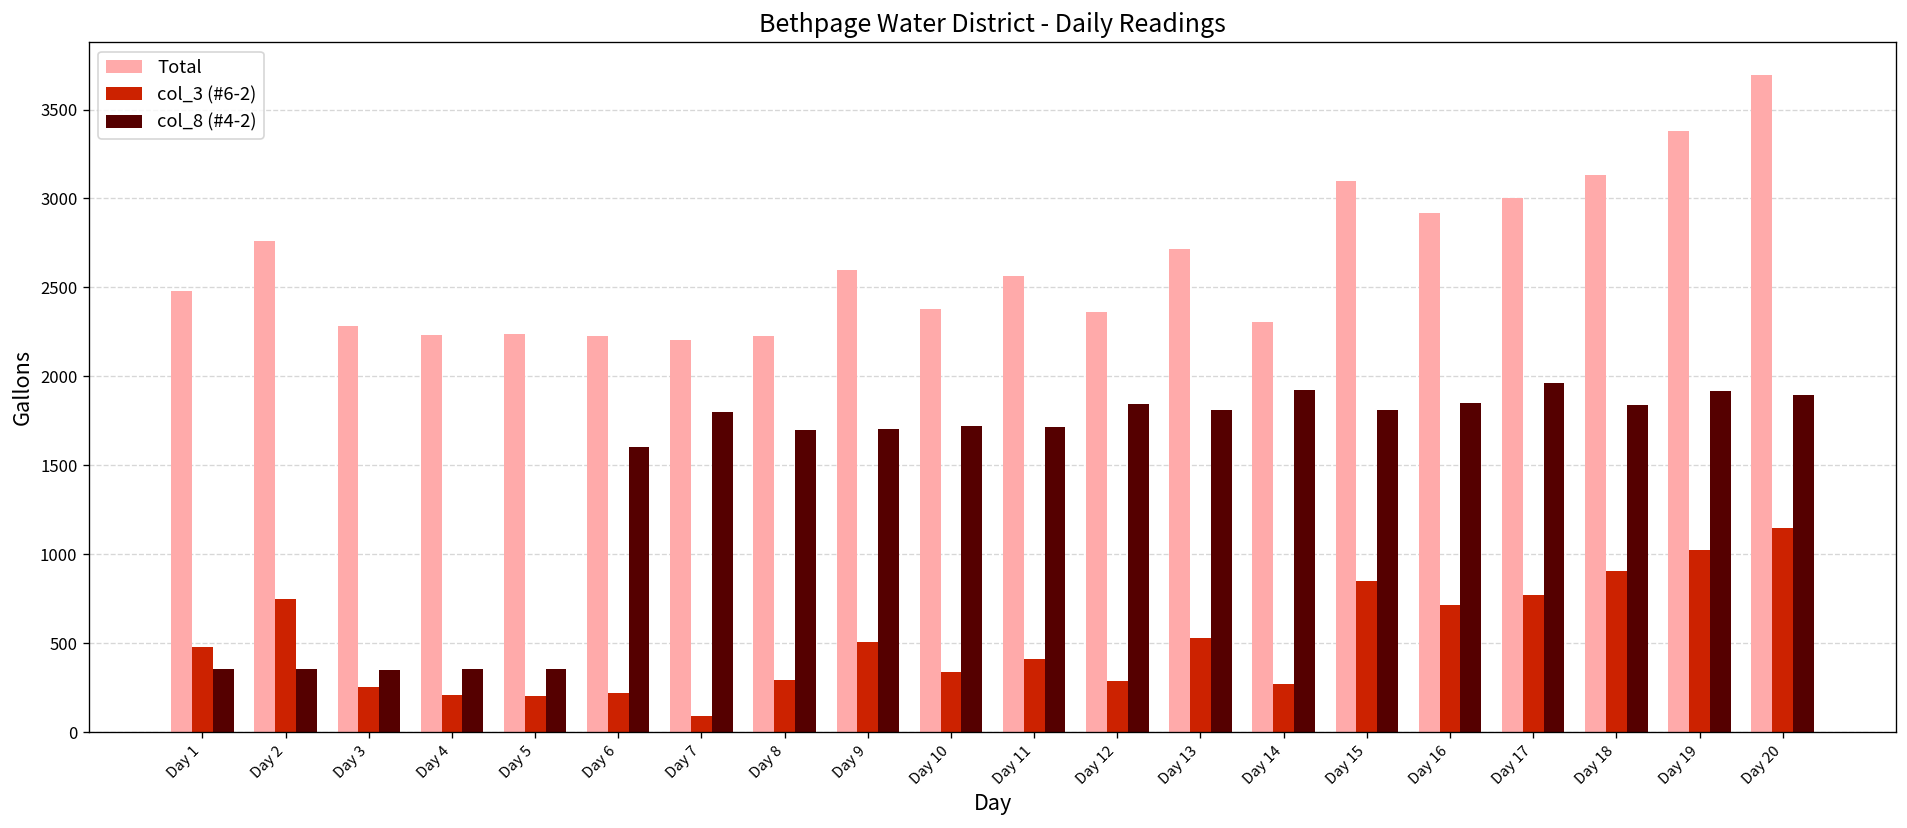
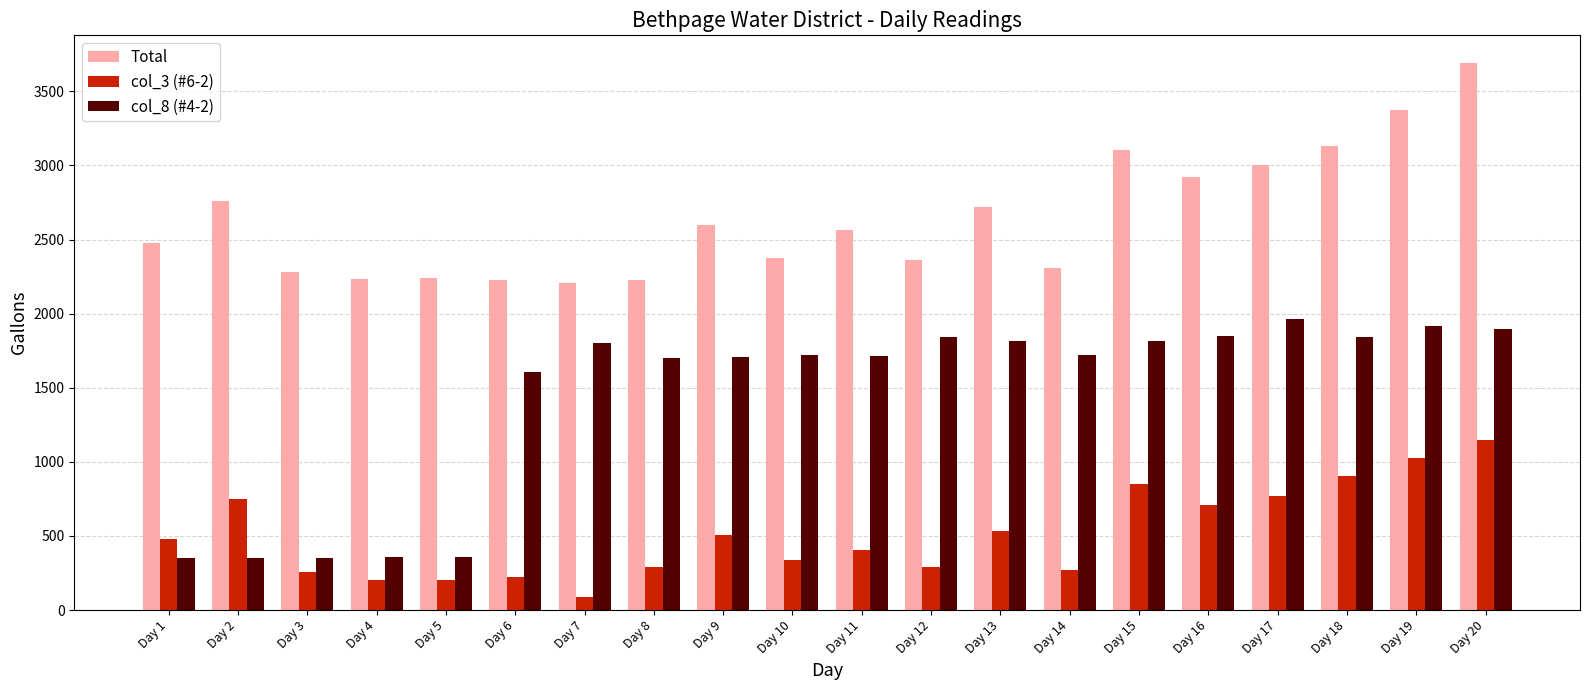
  {
    "Total": {
      "Day 1": 2480,
      "Day 2": 2760,
      "Day 3": 2280,
      "Day 4": 2230,
      "Day 5": 2240,
      "Day 6": 2230,
      "Day 7": 2210,
      "Day 8": 2230,
      "Day 9": 2600,
      "Day 10": 2380,
      "Day 11": 2570,
      "Day 12": 2360,
      "Day 13": 2720,
      "Day 14": 2310,
      "Day 15": 3100,
      "Day 16": 2920,
      "Day 17": 3000,
      "Day 18": 3130,
      "Day 19": 3380,
      "Day 20": 3690
    },
    "col_3 (#6-2)": {
      "Day 1": 480,
      "Day 2": 750,
      "Day 3": 260,
      "Day 4": 210,
      "Day 5": 200,
      "Day 6": 220,
      "Day 7": 90,
      "Day 8": 290,
      "Day 9": 510,
      "Day 10": 340,
      "Day 11": 410,
      "Day 12": 290,
      "Day 13": 530,
      "Day 14": 270,
      "Day 15": 850,
      "Day 16": 710,
      "Day 17": 770,
      "Day 18": 910,
      "Day 19": 1020,
      "Day 20": 1150
    },
    "col_8 (#4-2)": {
      "Day 1": 350,
      "Day 2": 350,
      "Day 3": 350,
      "Day 4": 360,
      "Day 5": 360,
      "Day 6": 1600,
      "Day 7": 1800,
      "Day 8": 1700,
      "Day 9": 1700,
      "Day 10": 1720,
      "Day 11": 1710,
      "Day 12": 1840,
      "Day 13": 1810,
-     "Day 14": 1920,
+     "Day 14": 1720,
      "Day 15": 1810,
      "Day 16": 1850,
      "Day 17": 1960,
      "Day 18": 1840,
      "Day 19": 1920,
      "Day 20": 1900
    }
  }
